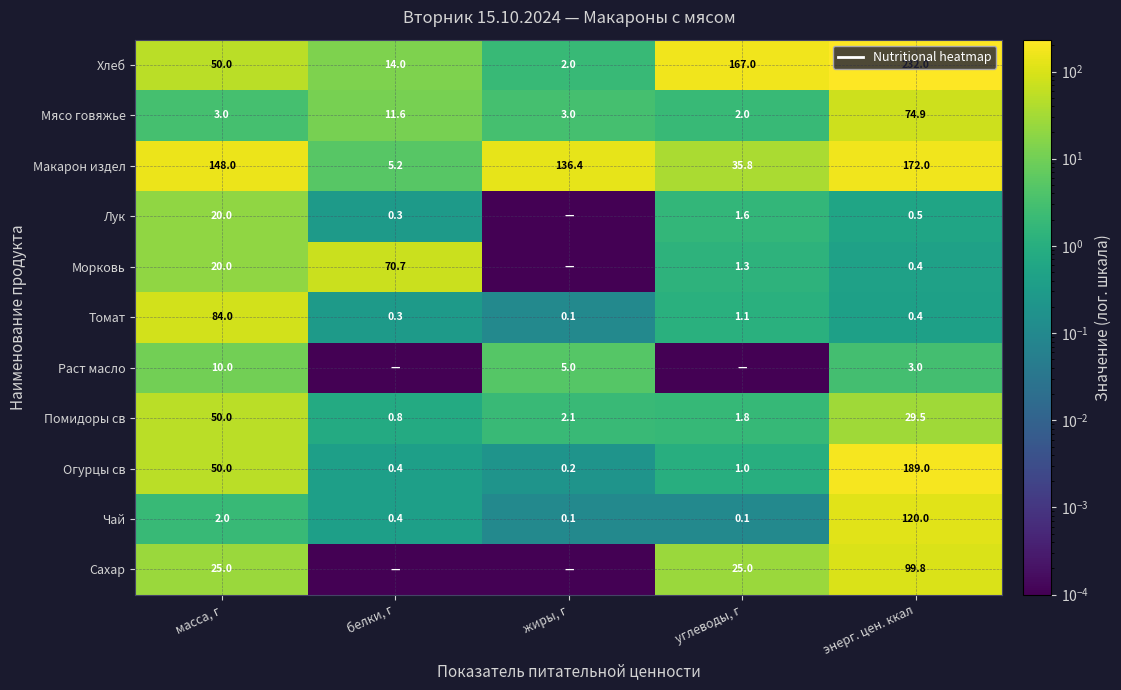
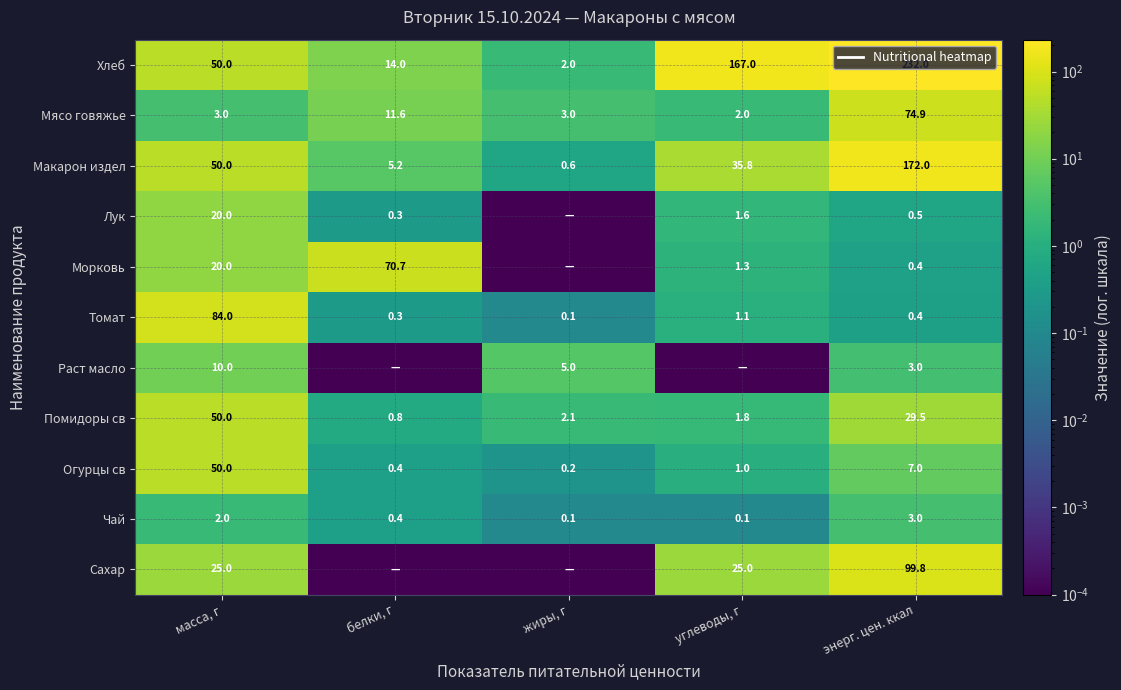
  {
    "Хлеб": {
      "масса, г": 50.0,
      "белки, г": 14.0,
      "жиры, г": 2.0,
      "углеводы, г": 167.0
    },
    "Мясо говяжье": {
      "масса, г": 3.0,
      "белки, г": 11.6,
      "жиры, г": 3.0,
      "углеводы, г": 2.0,
      "энерг. цен. ккал": 74.9
    },
    "Макарон издел": {
-     "масса, г": 148.0,
+     "масса, г": 50.0,
      "белки, г": 5.2,
-     "жиры, г": 136.4,
+     "жиры, г": 0.6,
      "углеводы, г": 35.8,
      "энерг. цен. ккал": 172.0
    },
    "Лук": {
      "масса, г": 20.0,
      "белки, г": 0.3,
      "углеводы, г": 1.6,
      "энерг. цен. ккал": 0.5
    },
    "Морковь": {
      "масса, г": 20.0,
      "белки, г": 70.7,
      "углеводы, г": 1.3,
      "энерг. цен. ккал": 0.4
    },
    "Томат": {
      "масса, г": 84.0,
      "белки, г": 0.3,
      "жиры, г": 0.1,
      "углеводы, г": 1.1,
      "энерг. цен. ккал": 0.4
    },
    "Раст масло": {
      "масса, г": 10.0,
      "жиры, г": 5.0,
      "энерг. цен. ккал": 3.0
    },
    "Помидоры св": {
      "масса, г": 50.0,
      "белки, г": 0.8,
      "жиры, г": 2.1,
      "углеводы, г": 1.8,
      "энерг. цен. ккал": 29.5
    },
    "Огурцы св": {
      "масса, г": 50.0,
      "белки, г": 0.4,
      "жиры, г": 0.2,
      "углеводы, г": 1.0,
-     "энерг. цен. ккал": 189.0
+     "энерг. цен. ккал": 7.0
    },
    "Чай": {
      "масса, г": 2.0,
      "белки, г": 0.4,
      "жиры, г": 0.1,
      "углеводы, г": 0.1,
-     "энерг. цен. ккал": 120.0
+     "энерг. цен. ккал": 3.0
    },
    "Сахар": {
      "масса, г": 25.0,
      "углеводы, г": 25.0,
      "энерг. цен. ккал": 99.8
    }
  }
